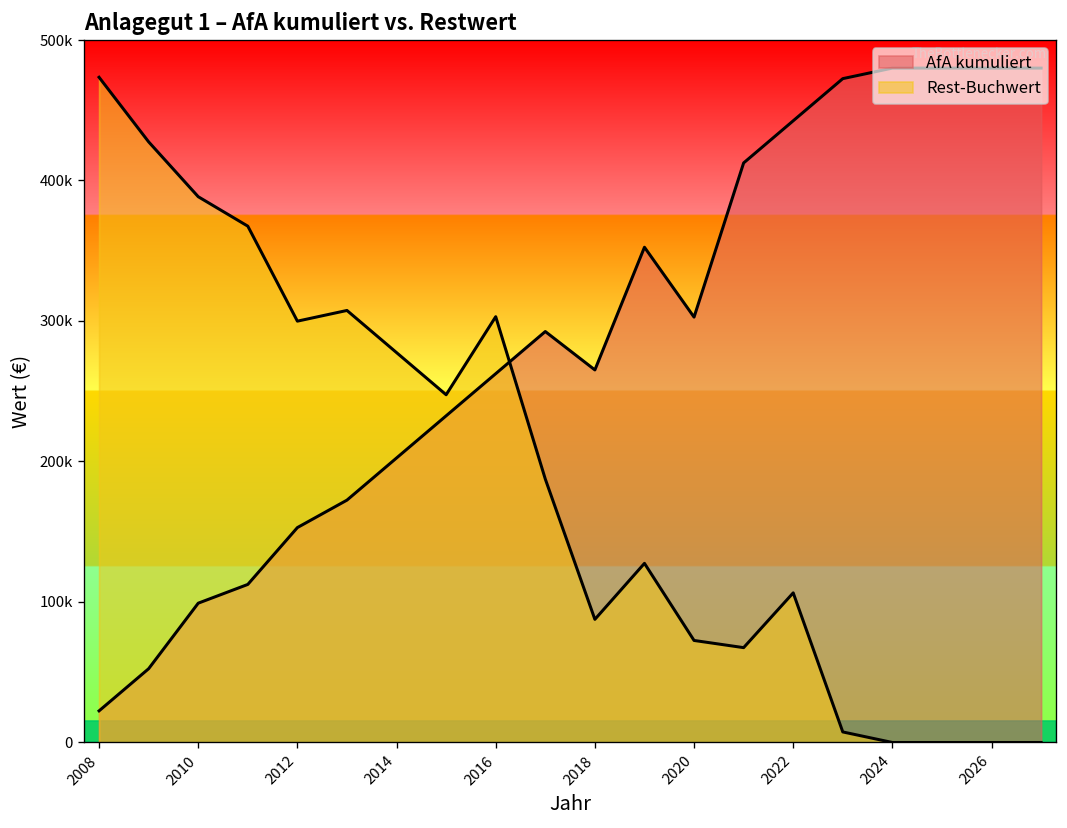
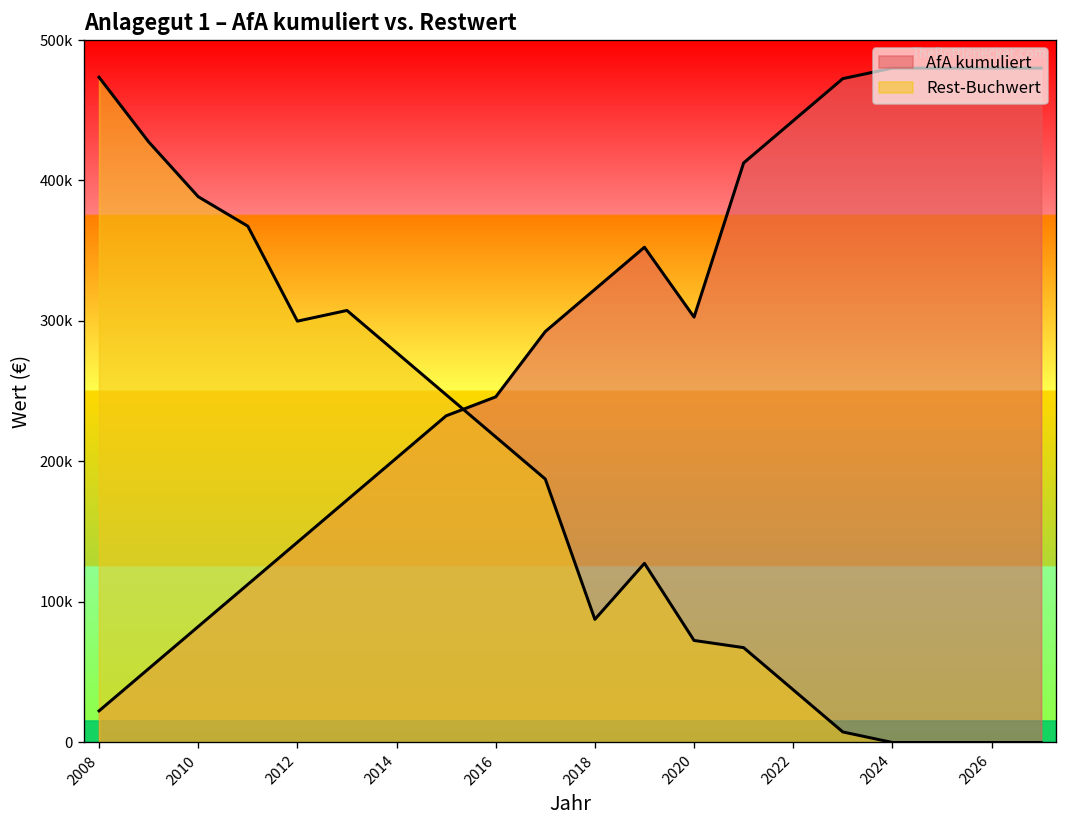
  {
    "AfA kumuliert": {
      "2008": 23000,
-     "2010": 99000,
-     "2012": 153000,
+     "2010": 83000,
+     "2012": 143000,
      "2014": 203000,
-     "2016": 263000,
-     "2018": 265000,
+     "2016": 246000,
+     "2018": 323000,
      "2020": 303000,
      "2022": 443000
    },
    "Rest-Buchwert": {
      "2008": 473000,
      "2010": 388000,
      "2012": 300000,
      "2014": 278000,
-     "2016": 303000,
+     "2016": 218000,
      "2018": 88000,
      "2020": 73000,
-     "2022": 107000
+     "2022": 38000
    }
  }
